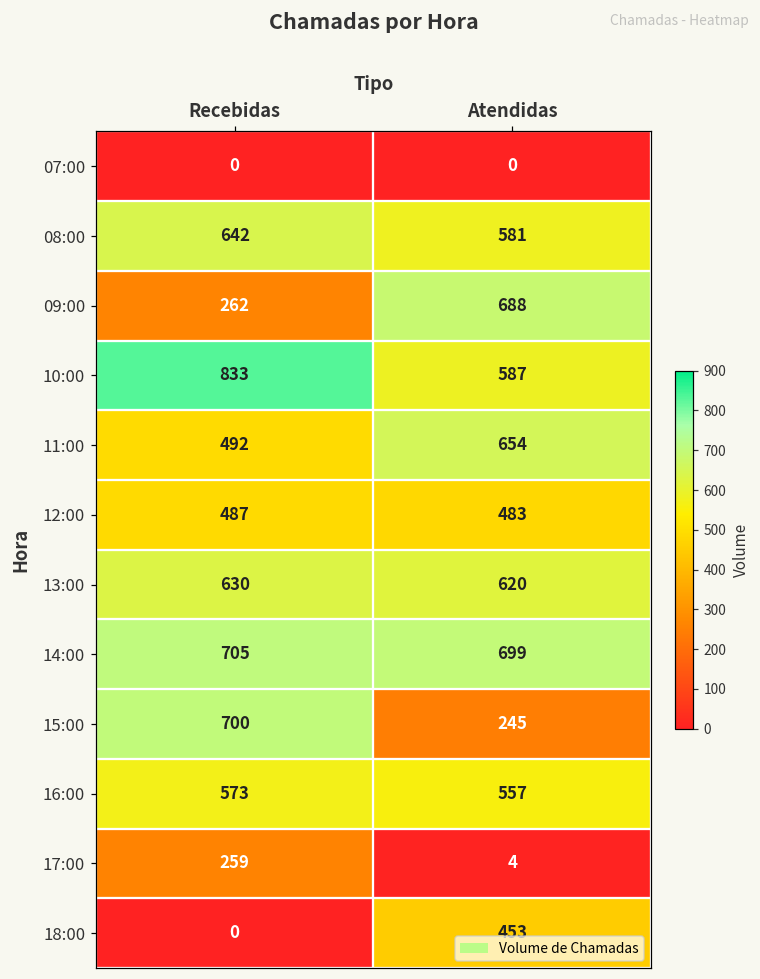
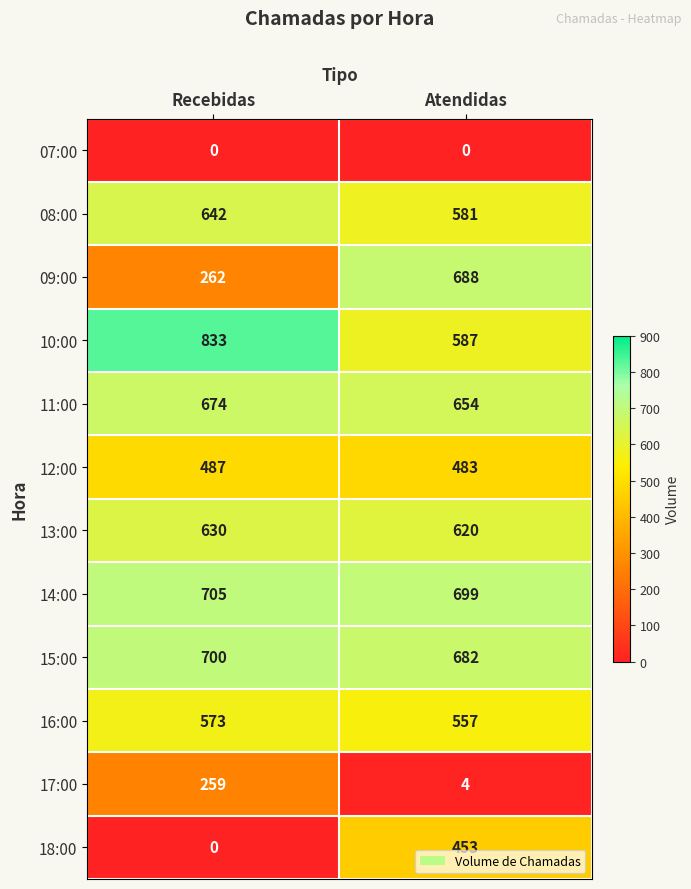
  {
    "07:00": {
      "Recebidas": 0,
      "Atendidas": 0
    },
    "08:00": {
      "Recebidas": 642,
      "Atendidas": 581
    },
    "09:00": {
      "Recebidas": 262,
      "Atendidas": 688
    },
    "10:00": {
      "Recebidas": 833,
      "Atendidas": 587
    },
    "11:00": {
-     "Recebidas": 492,
+     "Recebidas": 674,
      "Atendidas": 654
    },
    "12:00": {
      "Recebidas": 487,
      "Atendidas": 483
    },
    "13:00": {
      "Recebidas": 630,
      "Atendidas": 620
    },
    "14:00": {
      "Recebidas": 705,
      "Atendidas": 699
    },
    "15:00": {
      "Recebidas": 700,
-     "Atendidas": 245
+     "Atendidas": 682
    },
    "16:00": {
      "Recebidas": 573,
      "Atendidas": 557
    },
    "17:00": {
      "Recebidas": 259,
      "Atendidas": 4
    },
    "18:00": {
      "Recebidas": 0
    }
  }
